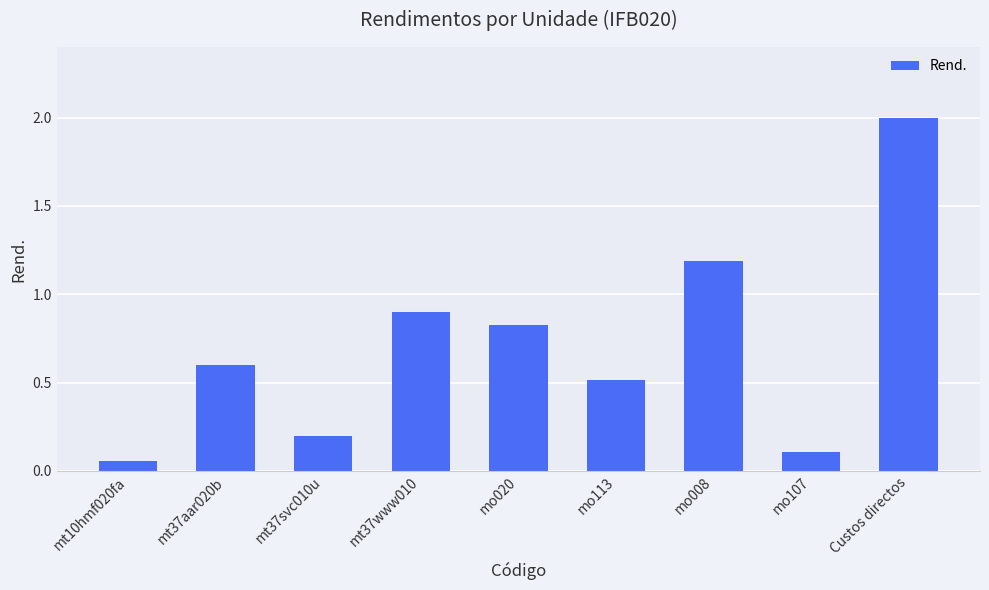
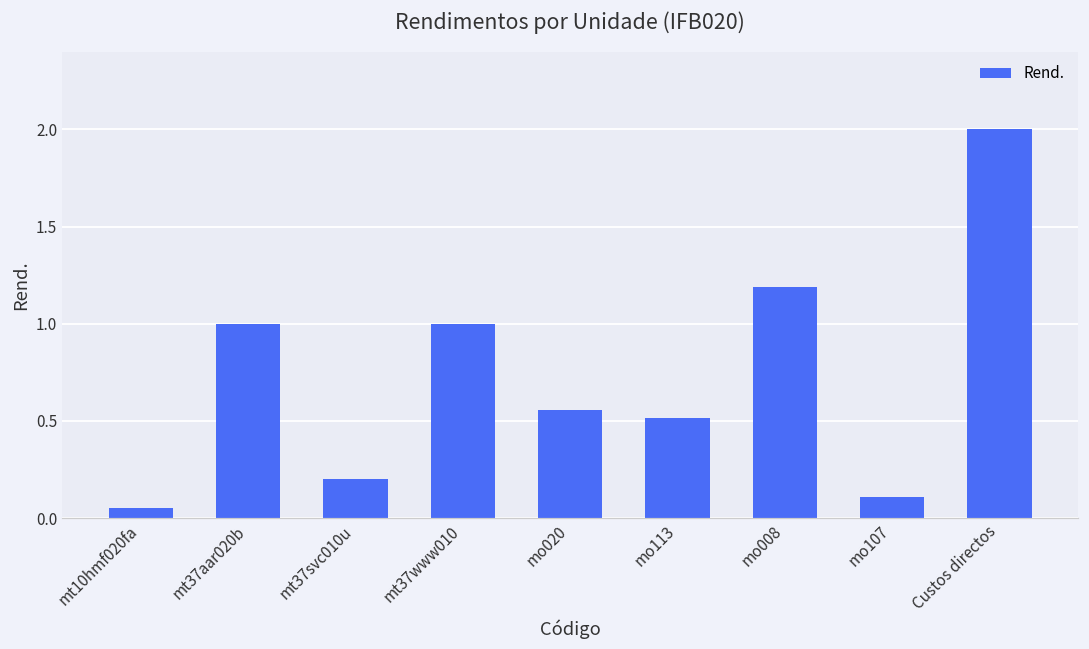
  {
    "mt10hmf020fa": 0.05,
-   "mt37aar020b": 0.6,
+   "mt37aar020b": 1.0,
    "mt37svc010u": 0.20,
-   "mt37www010": 0.9,
-   "mo020": 0.83,
+   "mt37www010": 1.0,
+   "mo020": 0.56,
    "mo113": 0.51,
    "mo008": 1.19,
    "mo107": 0.11,
    "Custos directos": 2.00
  }
